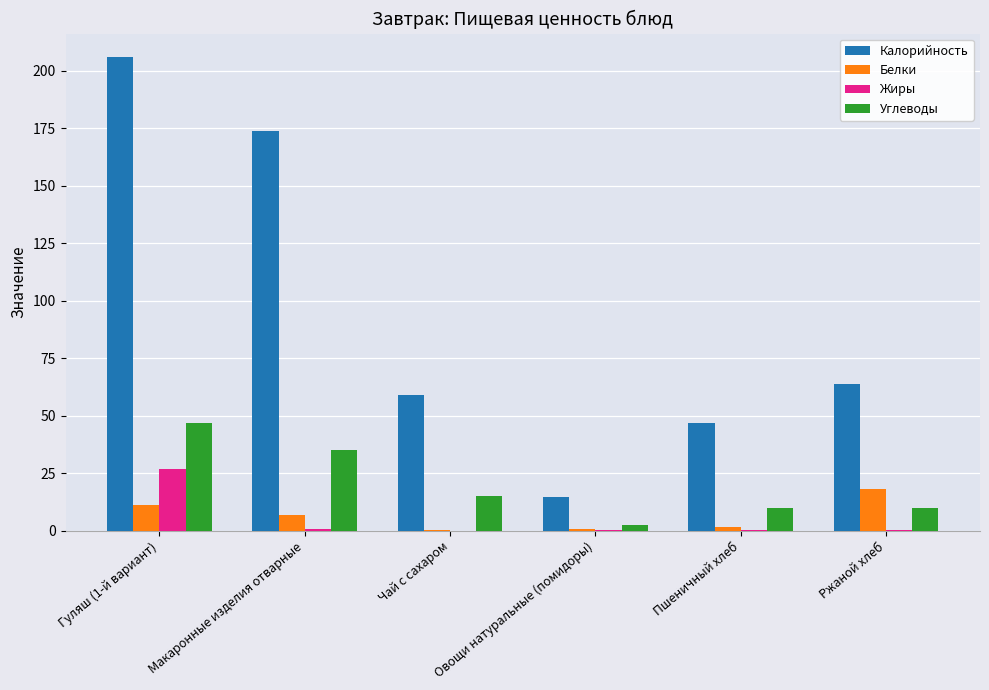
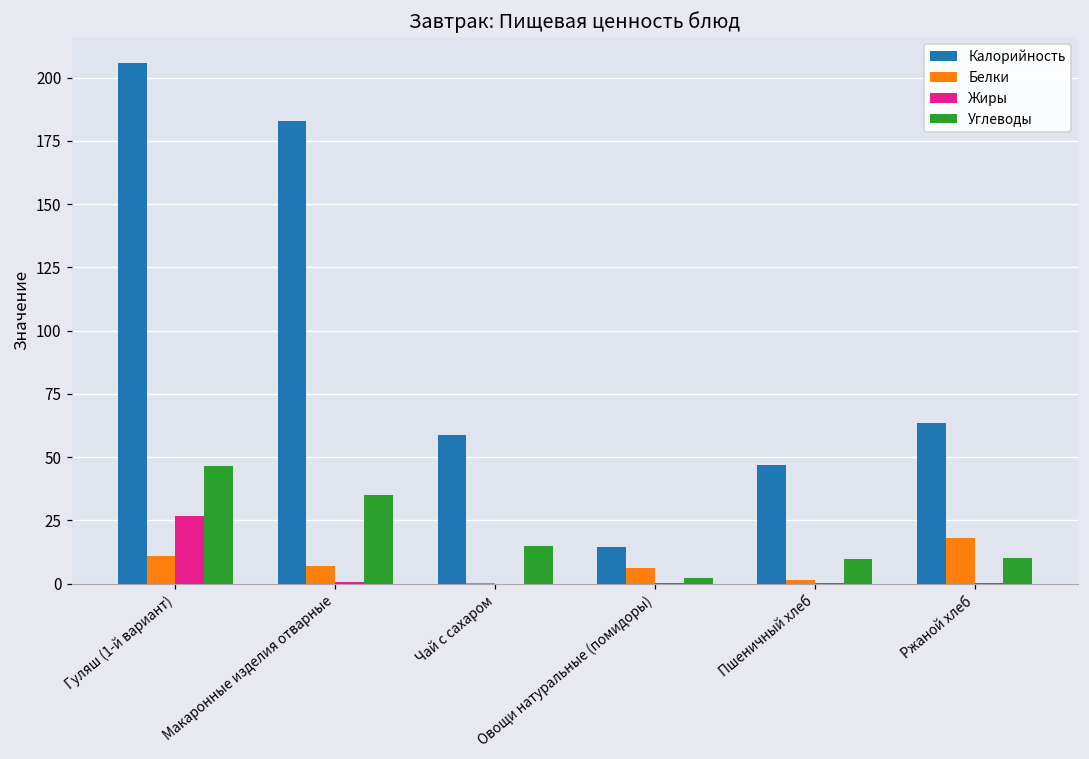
  {
    "Калорийность": {
      "Гуляш (1-й вариант)": 206,
-     "Макаронные изделия отварные": 174,
+     "Макаронные изделия отварные": 183,
      "Чай с сахаром": 59,
      "Овощи натуральные (помидоры)": 14,
      "Пшеничный хлеб": 47,
      "Ржаной хлеб": 64
    },
    "Белки": {
      "Гуляш (1-й вариант)": 11,
      "Макаронные изделия отварные": 7,
-     "Овощи натуральные (помидоры)": 1,
+     "Овощи натуральные (помидоры)": 6,
      "Пшеничный хлеб": 2,
      "Ржаной хлеб": 18
    },
    "Жиры": {
      "Гуляш (1-й вариант)": 27,
      "Чай с сахаром": 0
    },
    "Углеводы": {
      "Гуляш (1-й вариант)": 47,
      "Макаронные изделия отварные": 35,
      "Чай с сахаром": 15,
      "Овощи натуральные (помидоры)": 2,
      "Пшеничный хлеб": 10,
      "Ржаной хлеб": 10
    }
  }
